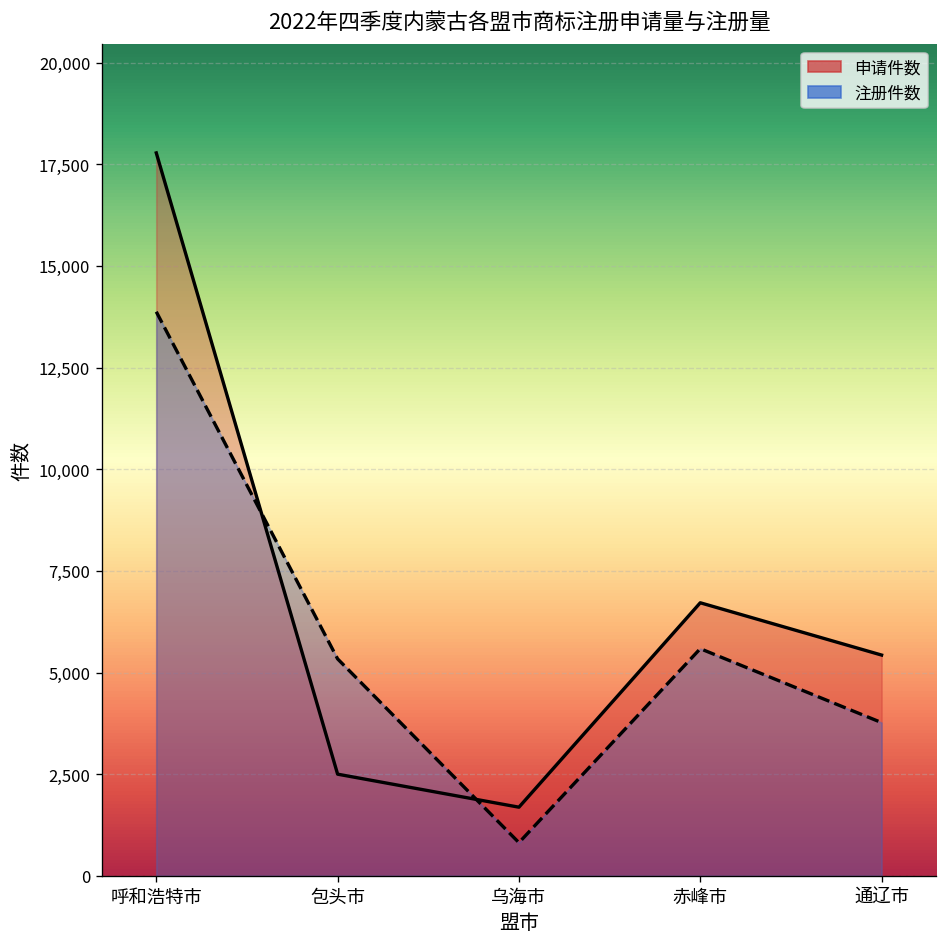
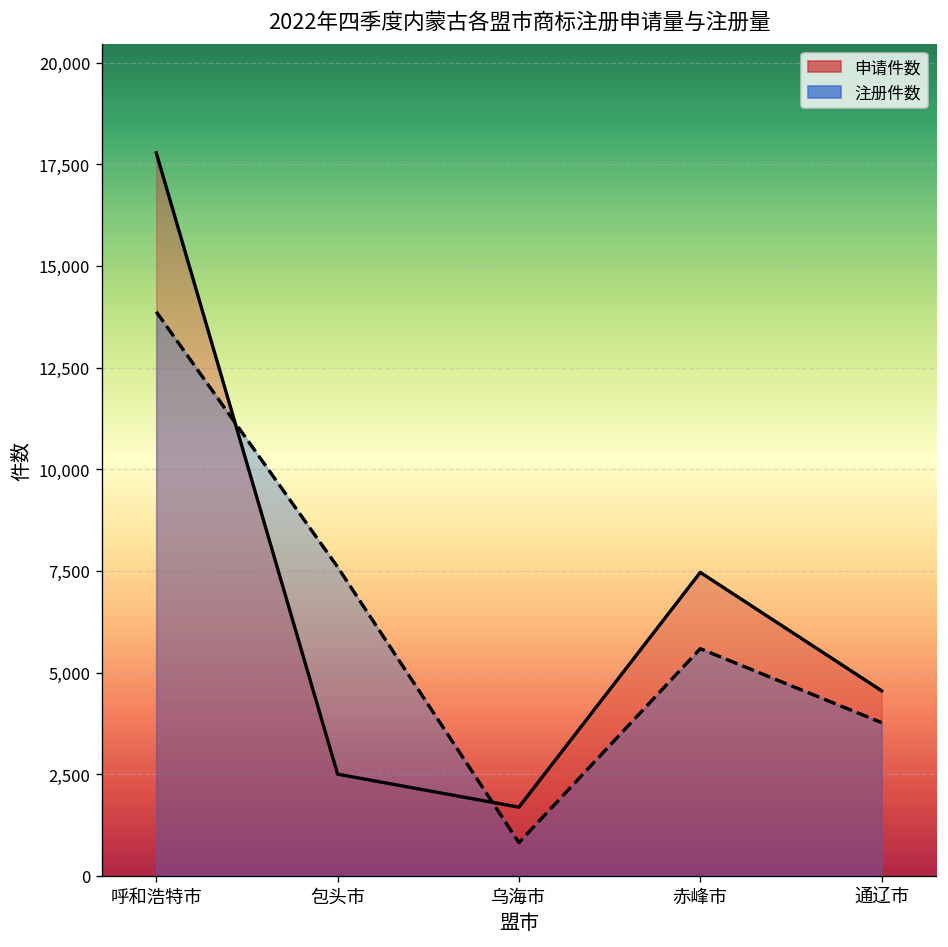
  {
    "申请件数": {
      "呼和浩特市": "17,800",
      "包头市": "2,500",
      "乌海市": "1,700",
-     "赤峰市": "6,700",
-     "通辽市": "5,400"
+     "赤峰市": "7,500",
+     "通辽市": "4,600"
    },
    "注册件数": {
      "呼和浩特市": "13,900",
-     "包头市": "5,300",
+     "包头市": "7,600",
      "乌海市": "800",
      "赤峰市": "5,600",
      "通辽市": "3,800"
    }
  }
